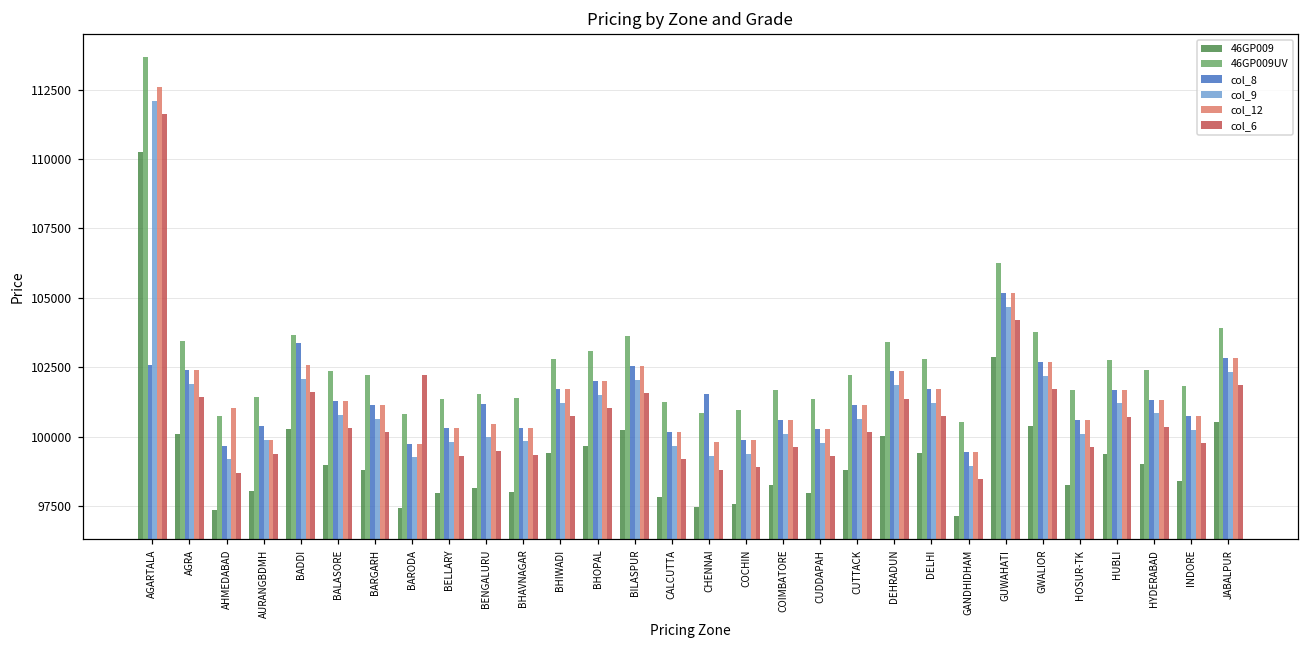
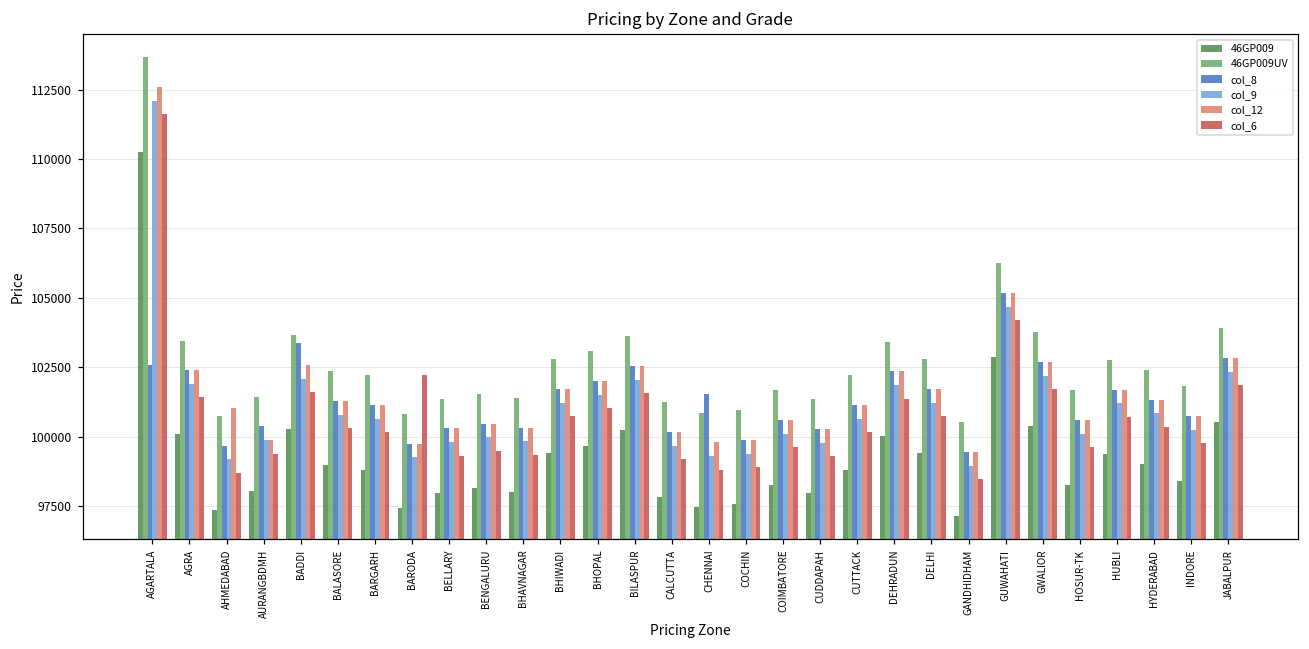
  {
    "col_8": {
      "AGARTALA": 102600,
      "AGRA": 102400,
      "AHMEDABAD": 99700,
      "AURANGBDMH": 100400,
      "BADDI": 103400,
      "BALASORE": 101300,
      "BARGARH": 101100,
      "BARODA": 99800,
      "BELLARY": 100300,
-     "BENGALURU": 101200,
+     "BENGALURU": 100500,
      "BHAVNAGAR": 100300,
      "BHIWADI": 101700,
      "BHOPAL": 102000,
      "BILASPUR": 102500,
      "CALCUTTA": 100200,
      "CHENNAI": 101500,
      "COCHIN": 99900,
      "COIMBATORE": 100600,
      "CUDDAPAH": 100300,
      "CUTTACK": 101100,
      "DEHRADUN": 102400,
      "DELHI": 101700,
      "GANDHIDHAM": 99500,
      "GUWAHATI": 105200,
      "GWALIOR": 102700,
      "HOSUR-TK": 100600,
      "HUBLI": 101700,
      "HYDERABAD": 101300,
      "INDORE": 100700,
      "JABALPUR": 102800
    },
    "col_9": {
      "AGARTALA": 112100,
      "AGRA": 101900,
      "AHMEDABAD": 99200,
      "AURANGBDMH": 99900,
      "BADDI": 102100,
      "BALASORE": 100800,
      "BARGARH": 100600,
      "BARODA": 99300,
      "BELLARY": 99800,
      "BENGALURU": 100000,
      "BHAVNAGAR": 99800,
      "BHIWADI": 101200,
      "BHOPAL": 101500,
      "BILASPUR": 102000,
      "CALCUTTA": 99700,
      "CHENNAI": 99300,
      "COCHIN": 99400,
      "COIMBATORE": 100100,
      "CUDDAPAH": 99800,
      "CUTTACK": 100600,
      "DEHRADUN": 101900,
      "DELHI": 101200,
      "GANDHIDHAM": 99000,
      "GUWAHATI": 104700,
      "GWALIOR": 102200,
      "HOSUR-TK": 100100,
      "HUBLI": 101200,
      "HYDERABAD": 100800,
      "INDORE": 100200,
      "JABALPUR": 102300
    }
  }
